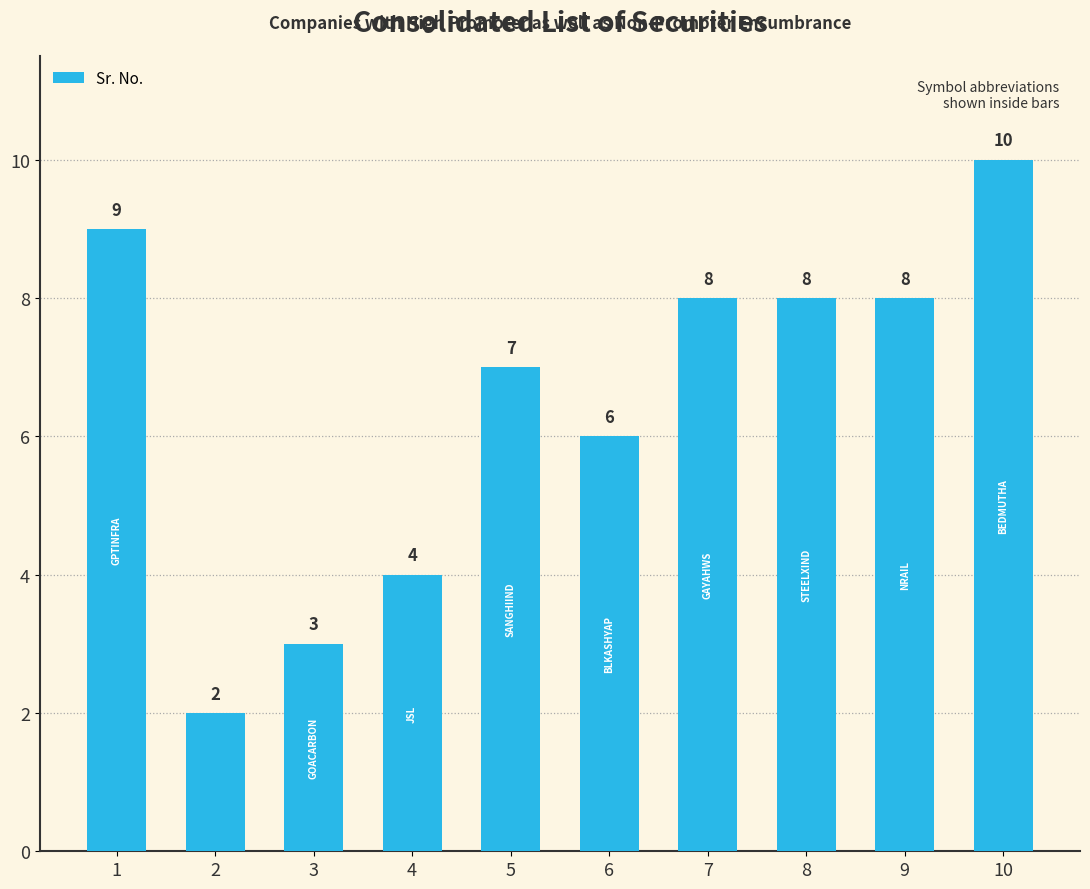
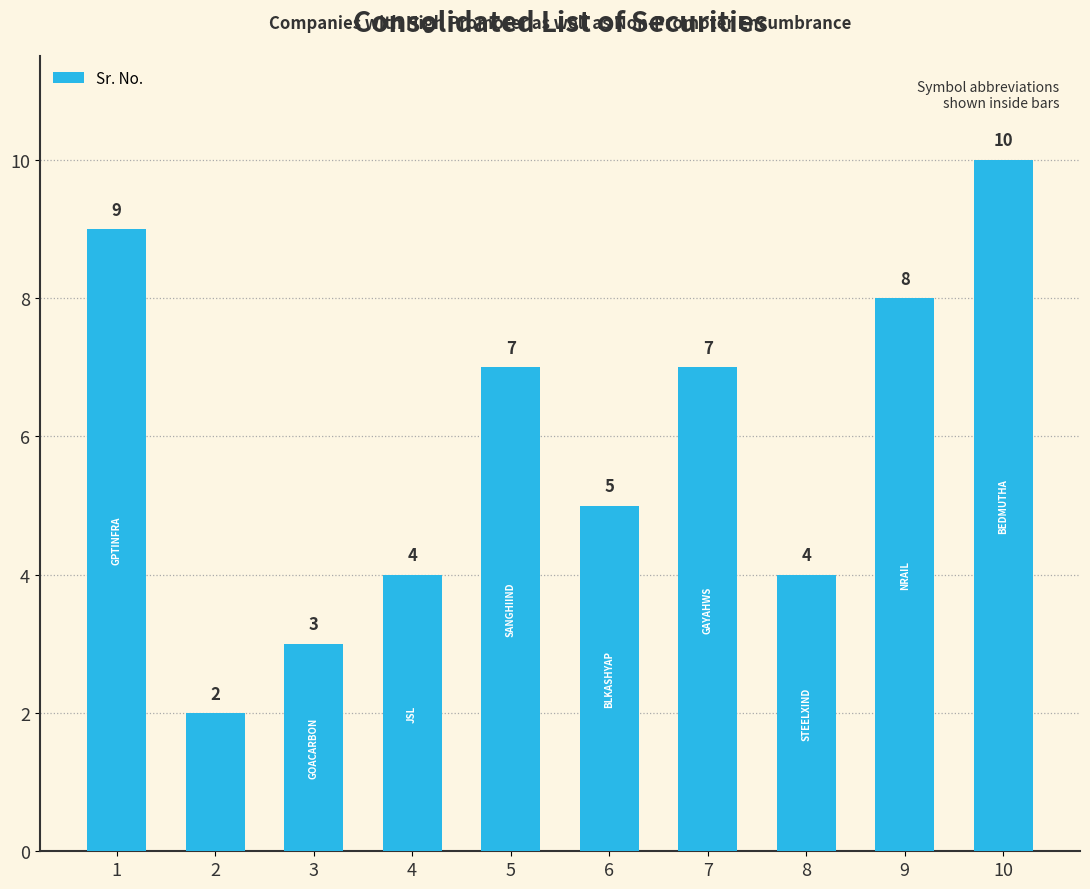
  {
    "1": 9,
    "2": 2,
    "3": 3,
    "4": 4,
    "5": 7,
-   "6": 6,
-   "7": 8,
-   "8": 8,
+   "6": 5,
+   "7": 7,
+   "8": 4,
    "9": 8,
    "10": 10
  }
